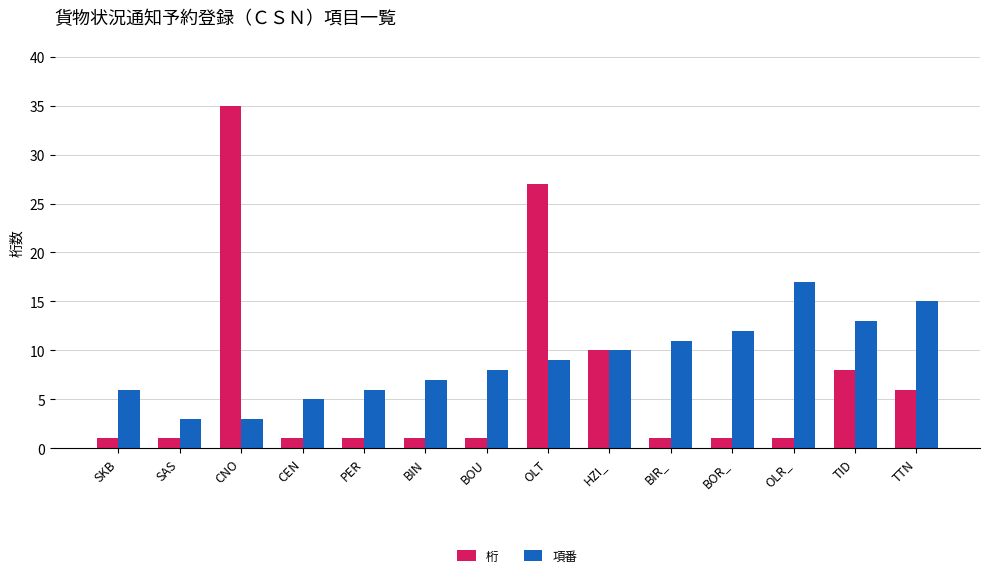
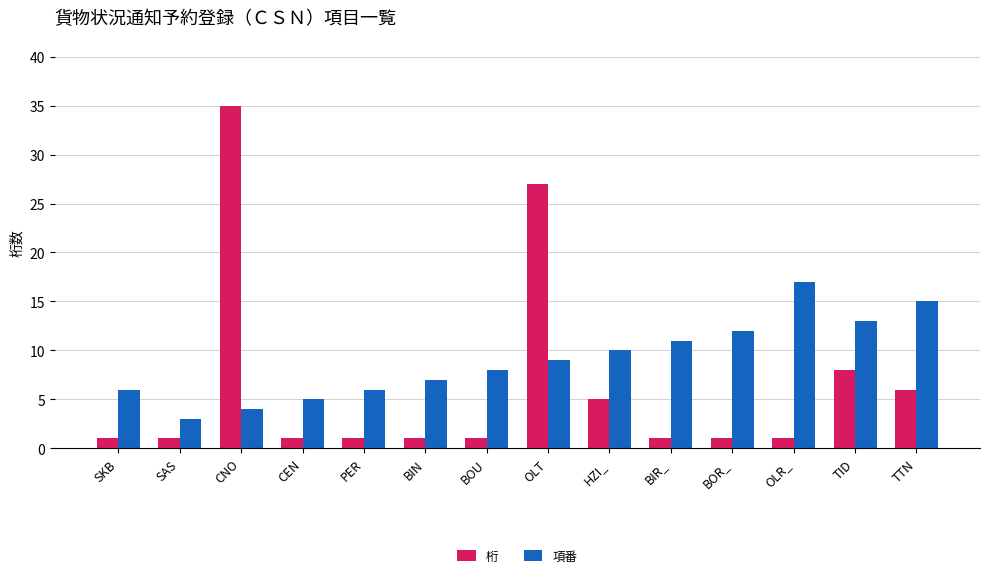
  {
    "桁": {
      "SKB": 1,
      "SAS": 1,
      "CNO": 35,
      "CEN": 1,
      "PER": 1,
      "BIN": 1,
      "BOU": 1,
      "OLT": 27,
-     "HZI_": 10,
+     "HZI_": 5,
      "BIR_": 1,
      "BOR_": 1,
      "OLR_": 1,
      "TID": 8,
      "TTN": 6
    },
    "項番": {
      "SKB": 6,
      "SAS": 3,
-     "CNO": 3,
+     "CNO": 4,
      "CEN": 5,
      "PER": 6,
      "BIN": 7,
      "BOU": 8,
      "OLT": 9,
      "HZI_": 10,
      "BIR_": 11,
      "BOR_": 12,
      "OLR_": 17,
      "TID": 13,
      "TTN": 15
    }
  }
